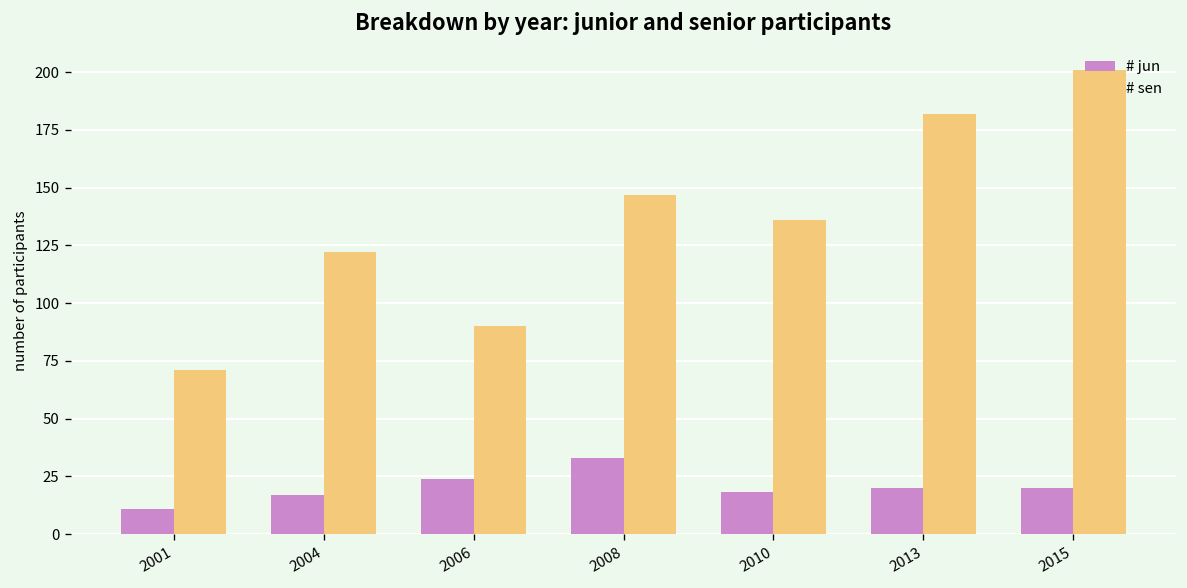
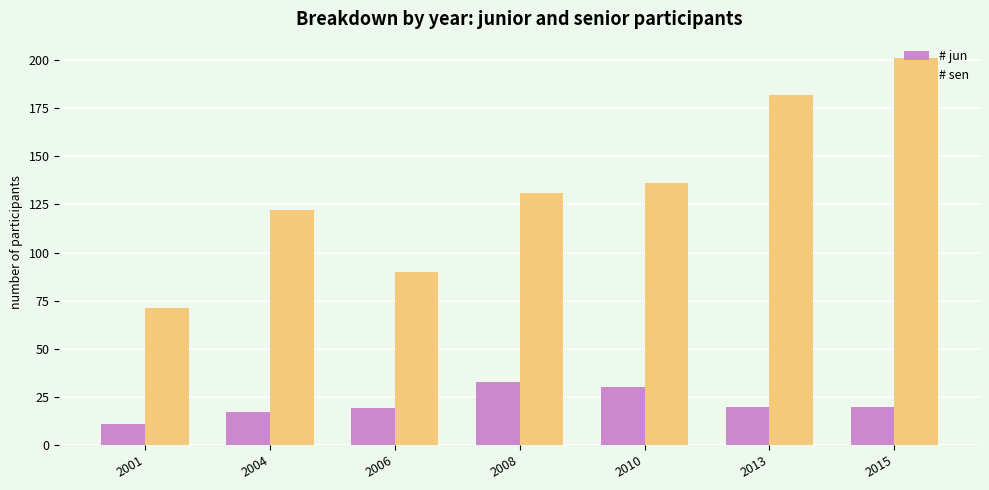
  {
    "# jun": {
      "2001": 11,
      "2004": 17,
-     "2006": 24,
+     "2006": 19,
      "2008": 33,
-     "2010": 18,
+     "2010": 30,
      "2013": 20,
      "2015": 20
    },
    "# sen": {
      "2001": 71,
      "2004": 122,
      "2006": 90,
-     "2008": 147,
+     "2008": 131,
      "2010": 136,
      "2013": 182,
      "2015": 201
    }
  }
